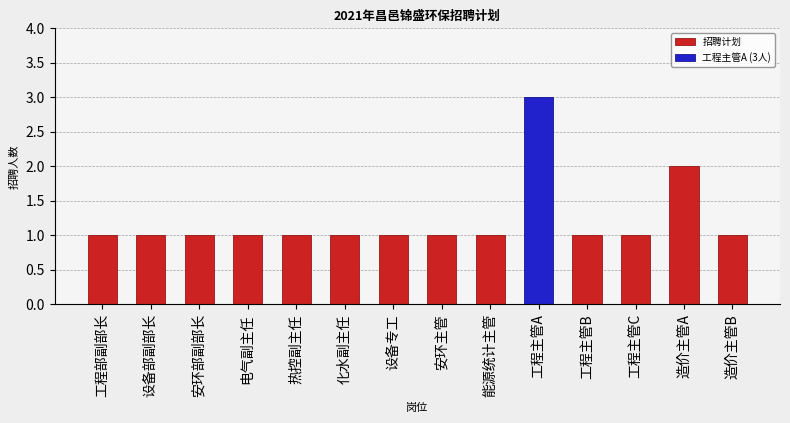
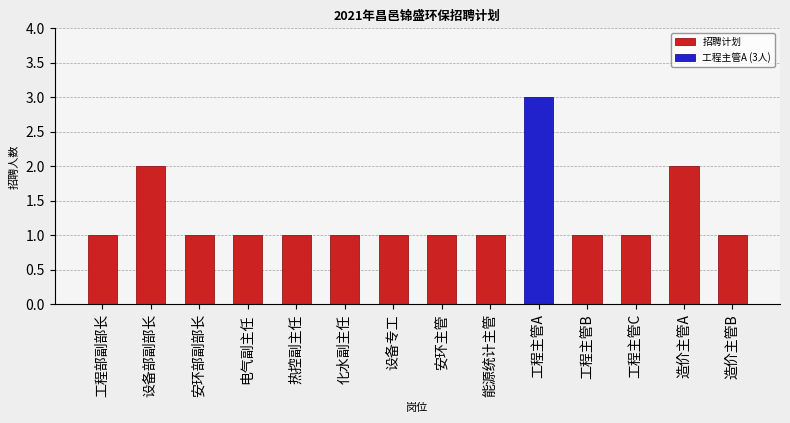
  {
    "工程部副部长": 1,
-   "设备部副部长": 1,
+   "设备部副部长": 2,
    "安环部副部长": 1,
    "电气副主任": 1,
    "热控副主任": 1,
    "化水副主任": 1,
    "设备专工": 1,
    "安环主管": 1,
    "能源统计主管": 1,
    "工程主管A": 3,
    "工程主管B": 1,
    "工程主管C": 1,
    "造价主管A": 2,
    "造价主管B": 1
  }
